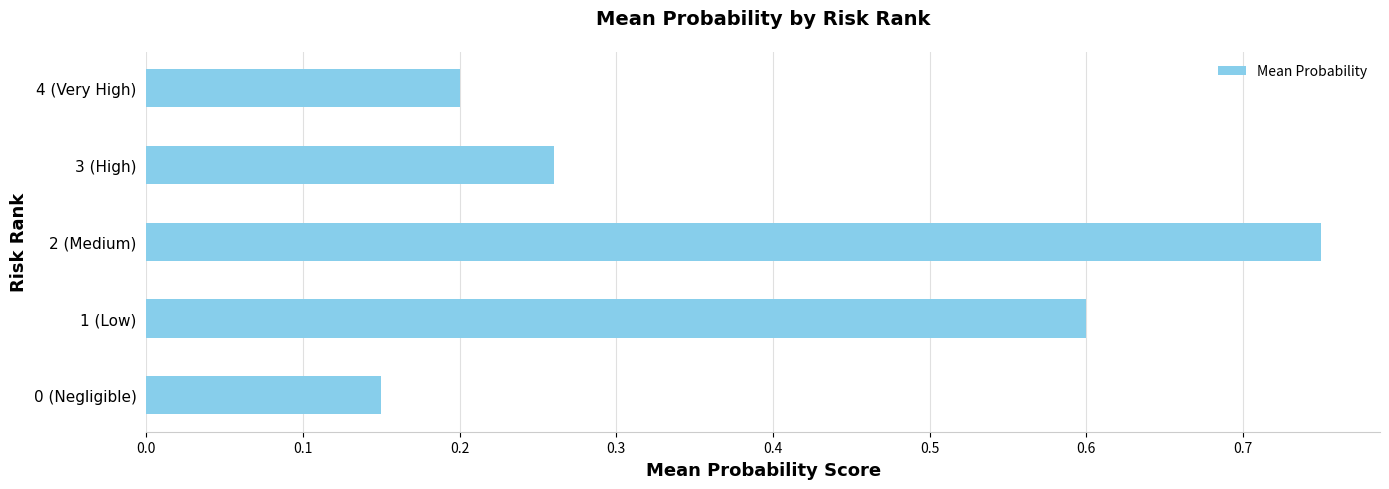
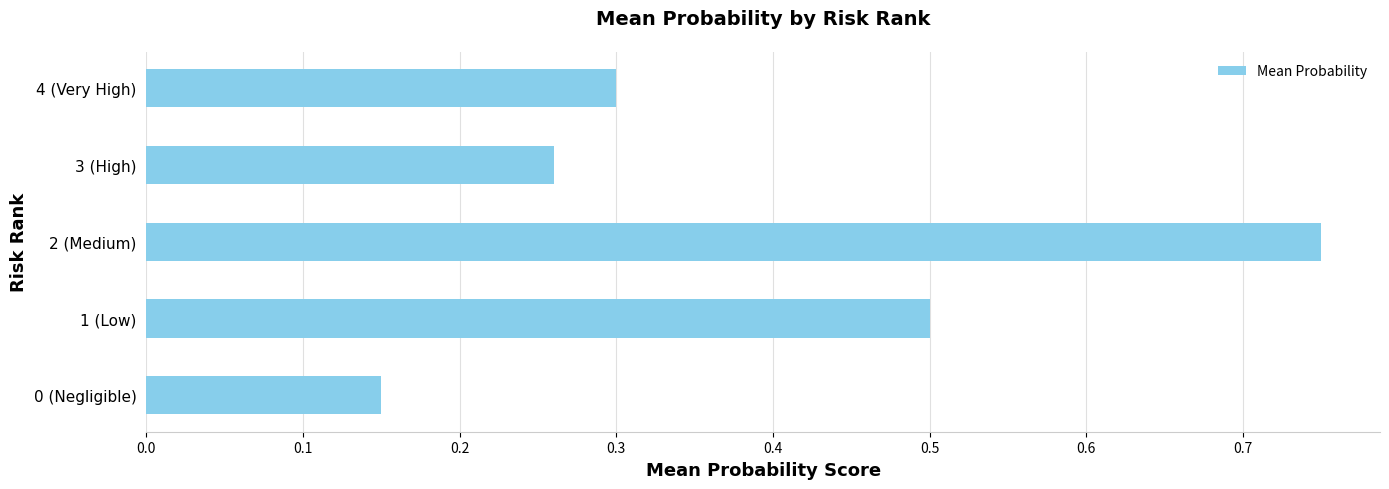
  {
-   "4 (Very High)": 0.2,
+   "4 (Very High)": 0.3,
    "3 (High)": 0.260,
    "2 (Medium)": 0.750,
-   "1 (Low)": 0.6,
+   "1 (Low)": 0.5,
    "0 (Negligible)": 0.150
  }
